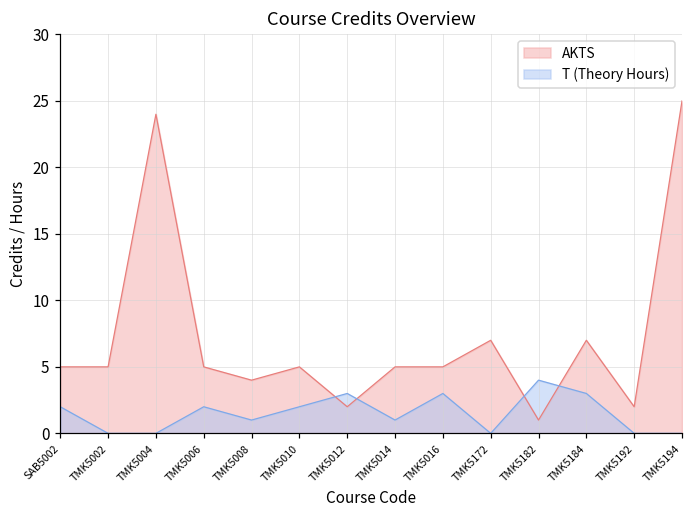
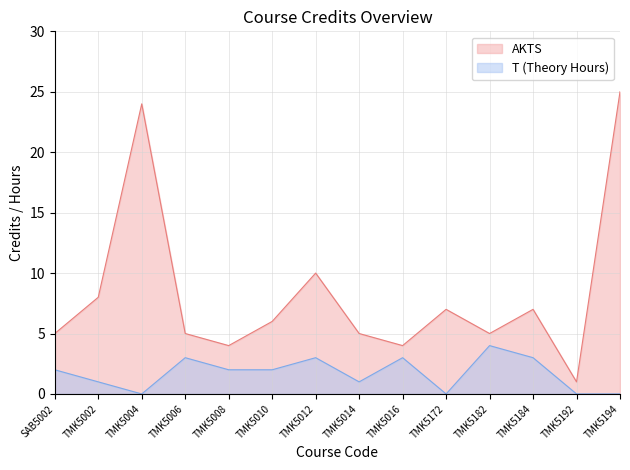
  {
    "AKTS": {
      "SAB5002": 5,
-     "TMK5002": 5,
+     "TMK5002": 8,
      "TMK5004": 24,
      "TMK5006": 5,
      "TMK5008": 4,
-     "TMK5010": 5,
-     "TMK5012": 2,
+     "TMK5010": 6,
+     "TMK5012": 10,
      "TMK5014": 5,
-     "TMK5016": 5,
+     "TMK5016": 4,
      "TMK5172": 7,
-     "TMK5182": 1,
+     "TMK5182": 5,
      "TMK5184": 7,
-     "TMK5192": 2,
+     "TMK5192": 1,
      "TMK5194": 25
    },
    "T (Theory Hours)": {
      "SAB5002": 2,
-     "TMK5002": 0,
+     "TMK5002": 1,
      "TMK5004": 0,
-     "TMK5006": 2,
-     "TMK5008": 1,
+     "TMK5006": 3,
+     "TMK5008": 2,
      "TMK5010": 2,
      "TMK5012": 3,
      "TMK5014": 1,
      "TMK5016": 3,
      "TMK5172": 0,
      "TMK5182": 4,
      "TMK5184": 3,
      "TMK5192": 0,
      "TMK5194": 0
    }
  }
